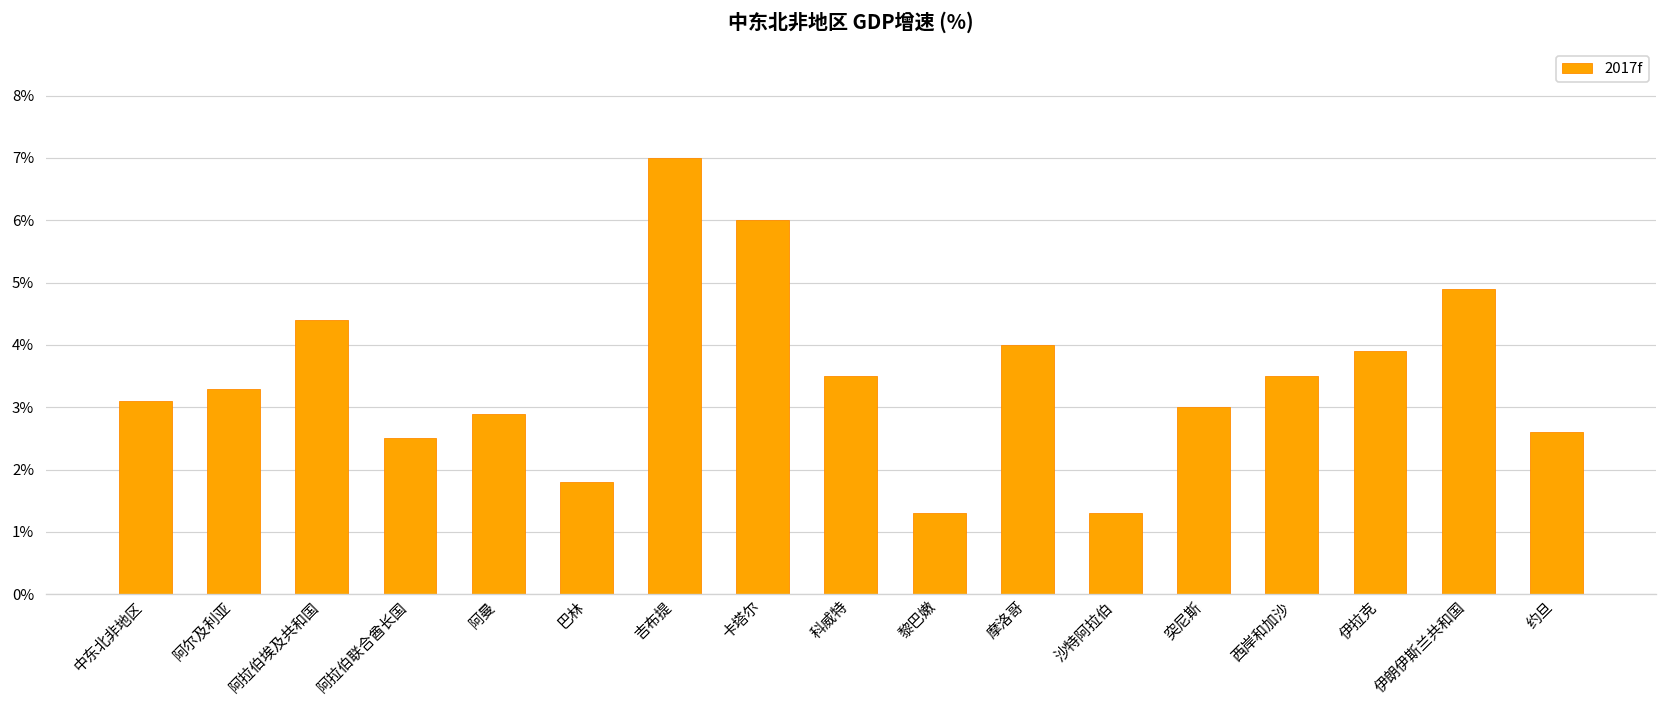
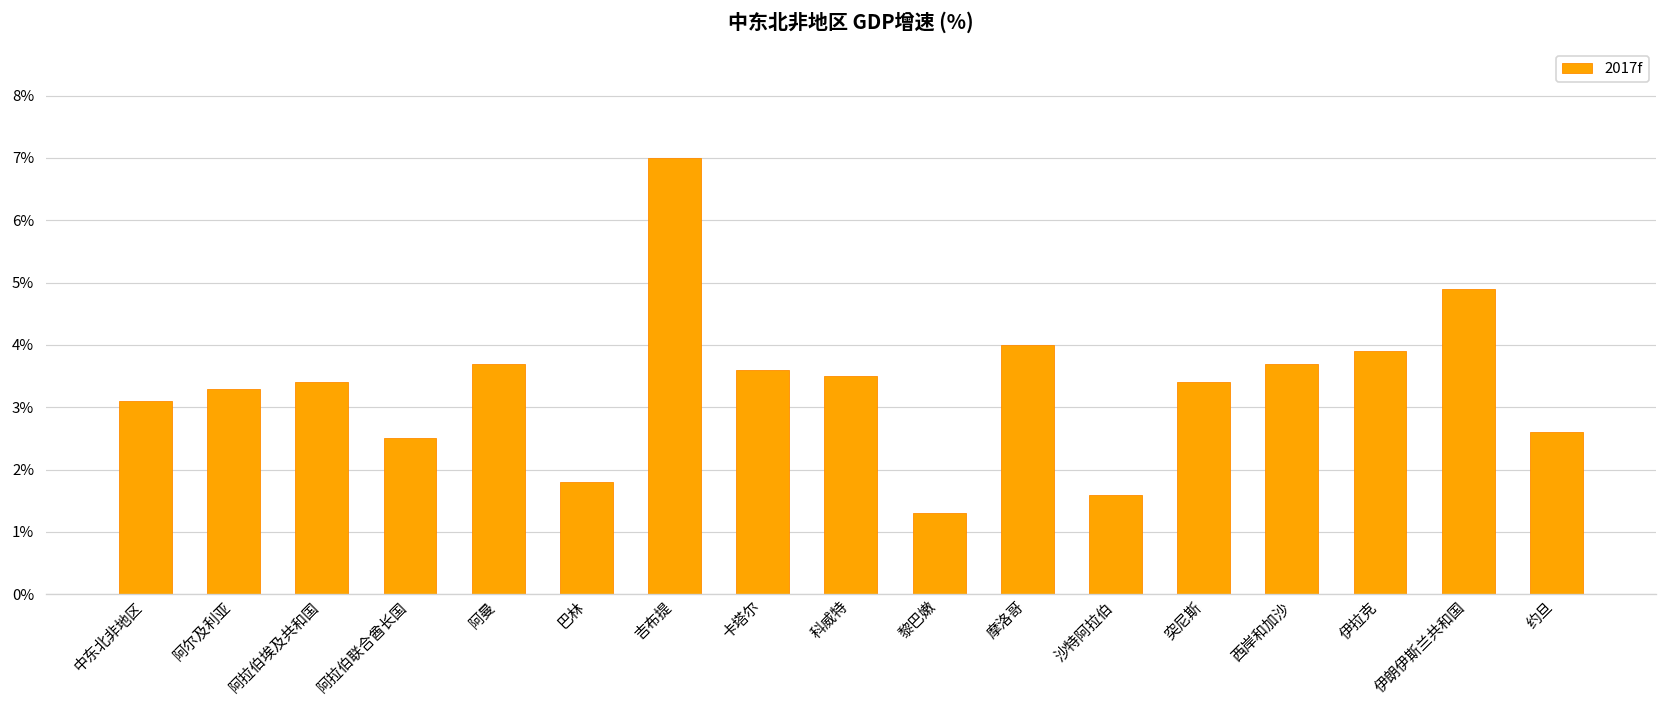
  {
    "中东北非地区": "3.1%",
    "阿尔及利亚": "3.3%",
-   "阿拉伯埃及共和国": "4.4%",
+   "阿拉伯埃及共和国": "3.4%",
    "阿拉伯联合酋长国": "2.5%",
-   "阿曼": "2.9%",
+   "阿曼": "3.7%",
    "巴林": "1.8%",
    "吉布提": "7.0%",
-   "卡塔尔": "6.0%",
+   "卡塔尔": "3.6%",
    "科威特": "3.5%",
    "黎巴嫩": "1.3%",
    "摩洛哥": "4.0%",
-   "沙特阿拉伯": "1.3%",
-   "突尼斯": "3.0%",
-   "西岸和加沙": "3.5%",
+   "沙特阿拉伯": "1.6%",
+   "突尼斯": "3.4%",
+   "西岸和加沙": "3.7%",
    "伊拉克": "3.9%",
    "伊朗伊斯兰共和国": "4.9%",
    "约旦": "2.6%"
  }
